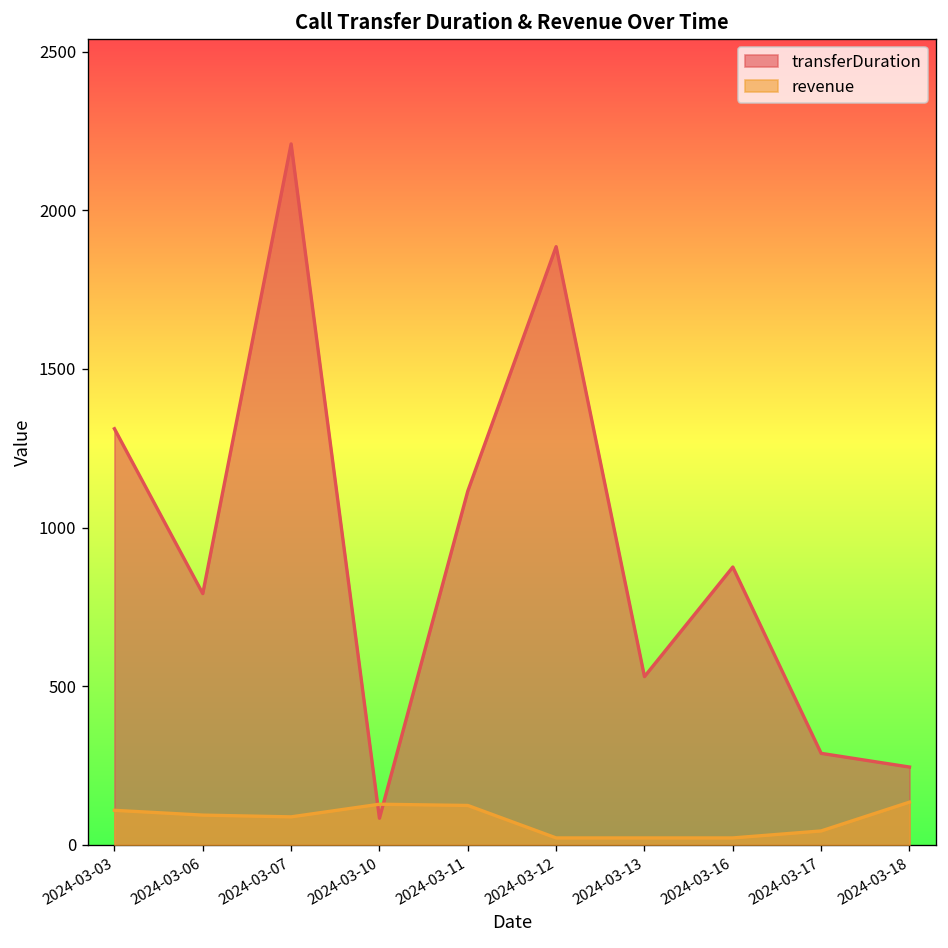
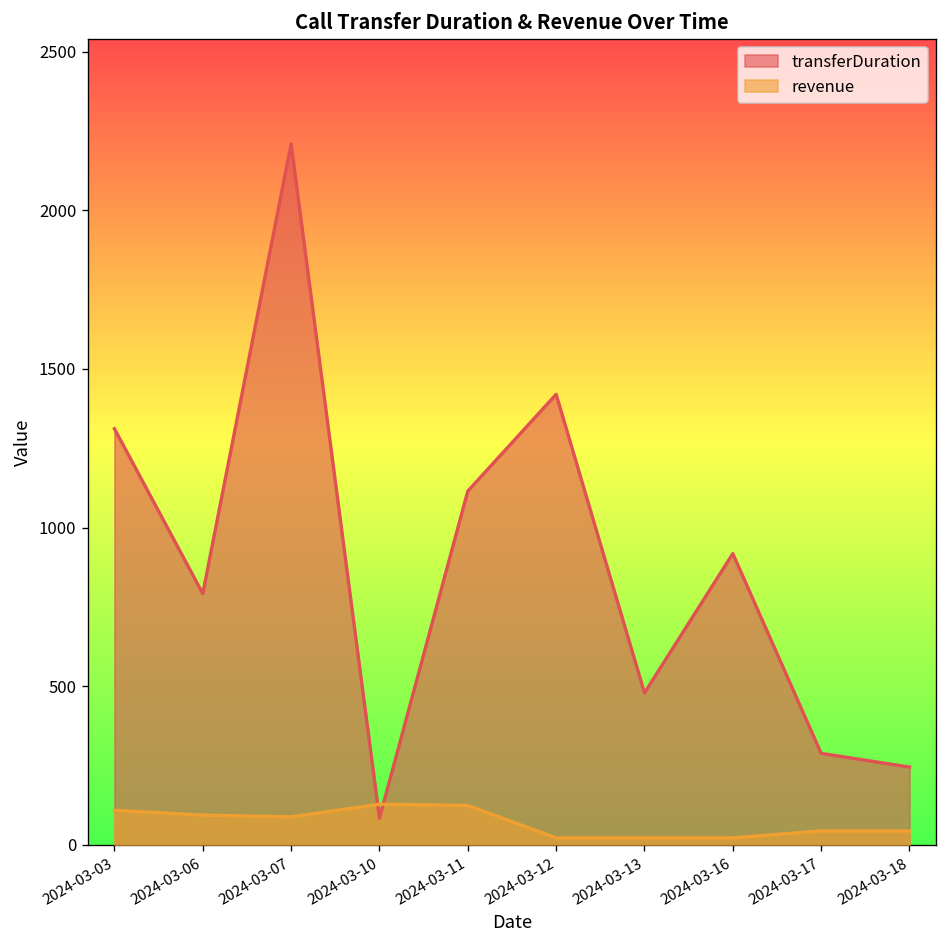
  {
    "transferDuration": {
      "2024-03-03": 1310,
      "2024-03-06": 790,
      "2024-03-07": 2210,
      "2024-03-10": 80,
      "2024-03-11": 1120,
-     "2024-03-12": 1890,
-     "2024-03-13": 530,
-     "2024-03-16": 880,
+     "2024-03-12": 1420,
+     "2024-03-13": 480,
+     "2024-03-16": 920,
      "2024-03-17": 290,
      "2024-03-18": 250
    },
    "revenue": {
      "2024-03-03": 110,
      "2024-03-06": 90,
      "2024-03-07": 90,
      "2024-03-10": 130,
      "2024-03-11": 120,
      "2024-03-12": 20,
      "2024-03-13": 20,
      "2024-03-16": 20,
      "2024-03-17": 40,
-     "2024-03-18": 130
+     "2024-03-18": 40
    }
  }
